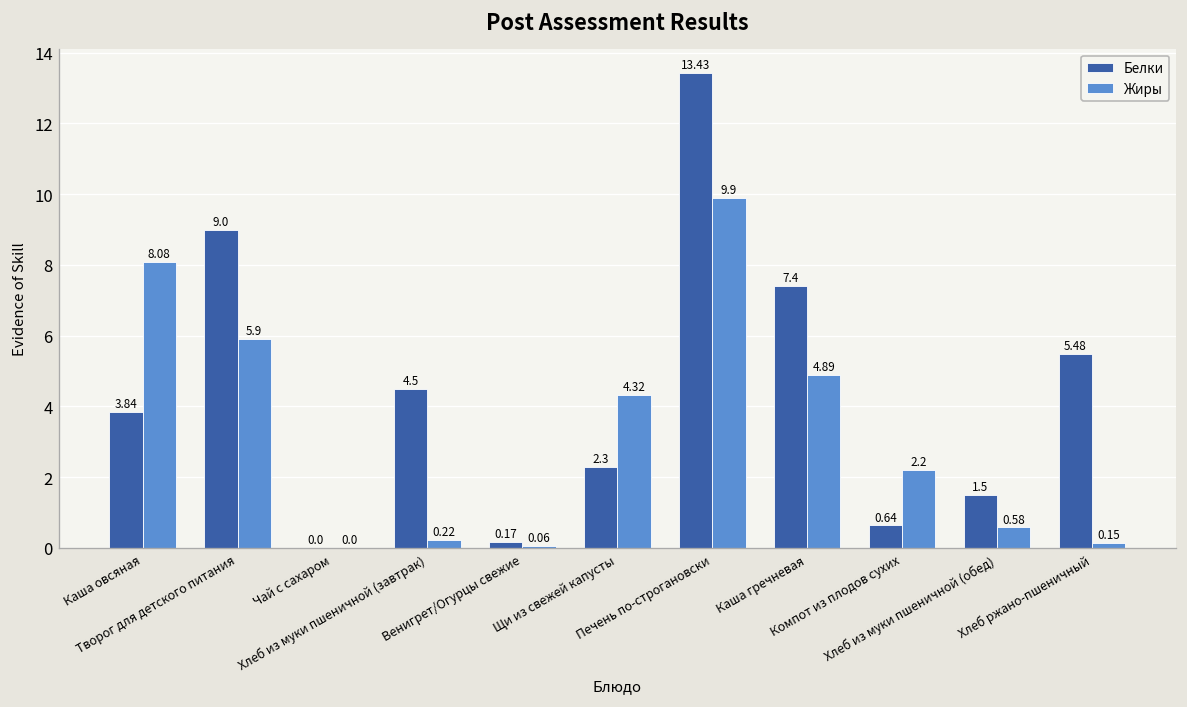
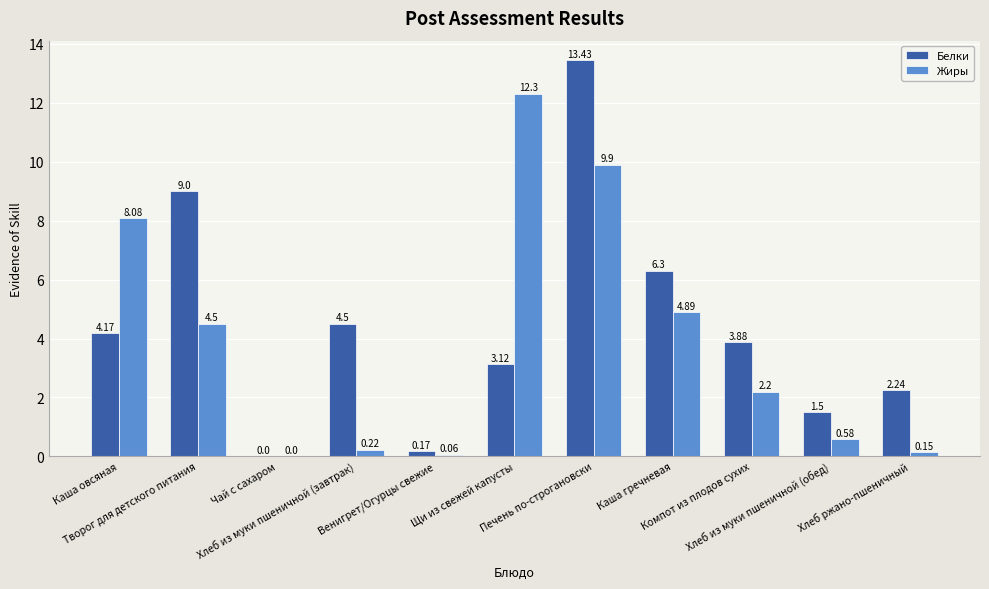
  {
    "Белки": {
-     "Каша овсяная": 3.84,
+     "Каша овсяная": 4.17,
      "Творог для детского питания": 9.0,
      "Чай с сахаром": 0.0,
      "Хлеб из муки пшеничной (завтрак)": 4.5,
      "Венигрет/Огурцы свежие": 0.17,
-     "Щи из свежей капусты": 2.3,
+     "Щи из свежей капусты": 3.12,
      "Печень по-строгановски": 13.43,
-     "Каша гречневая": 7.4,
-     "Компот из плодов сухих": 0.64,
+     "Каша гречневая": 6.3,
+     "Компот из плодов сухих": 3.88,
      "Хлеб из муки пшеничной (обед)": 1.5,
-     "Хлеб ржано-пшеничный": 5.48
+     "Хлеб ржано-пшеничный": 2.24
    },
    "Жиры": {
      "Каша овсяная": 8.08,
-     "Творог для детского питания": 5.9,
+     "Творог для детского питания": 4.5,
      "Чай с сахаром": 0.0,
      "Хлеб из муки пшеничной (завтрак)": 0.22,
      "Венигрет/Огурцы свежие": 0.06,
-     "Щи из свежей капусты": 4.32,
+     "Щи из свежей капусты": 12.3,
      "Печень по-строгановски": 9.9,
      "Каша гречневая": 4.89,
      "Компот из плодов сухих": 2.2,
      "Хлеб из муки пшеничной (обед)": 0.58,
      "Хлеб ржано-пшеничный": 0.15
    }
  }
